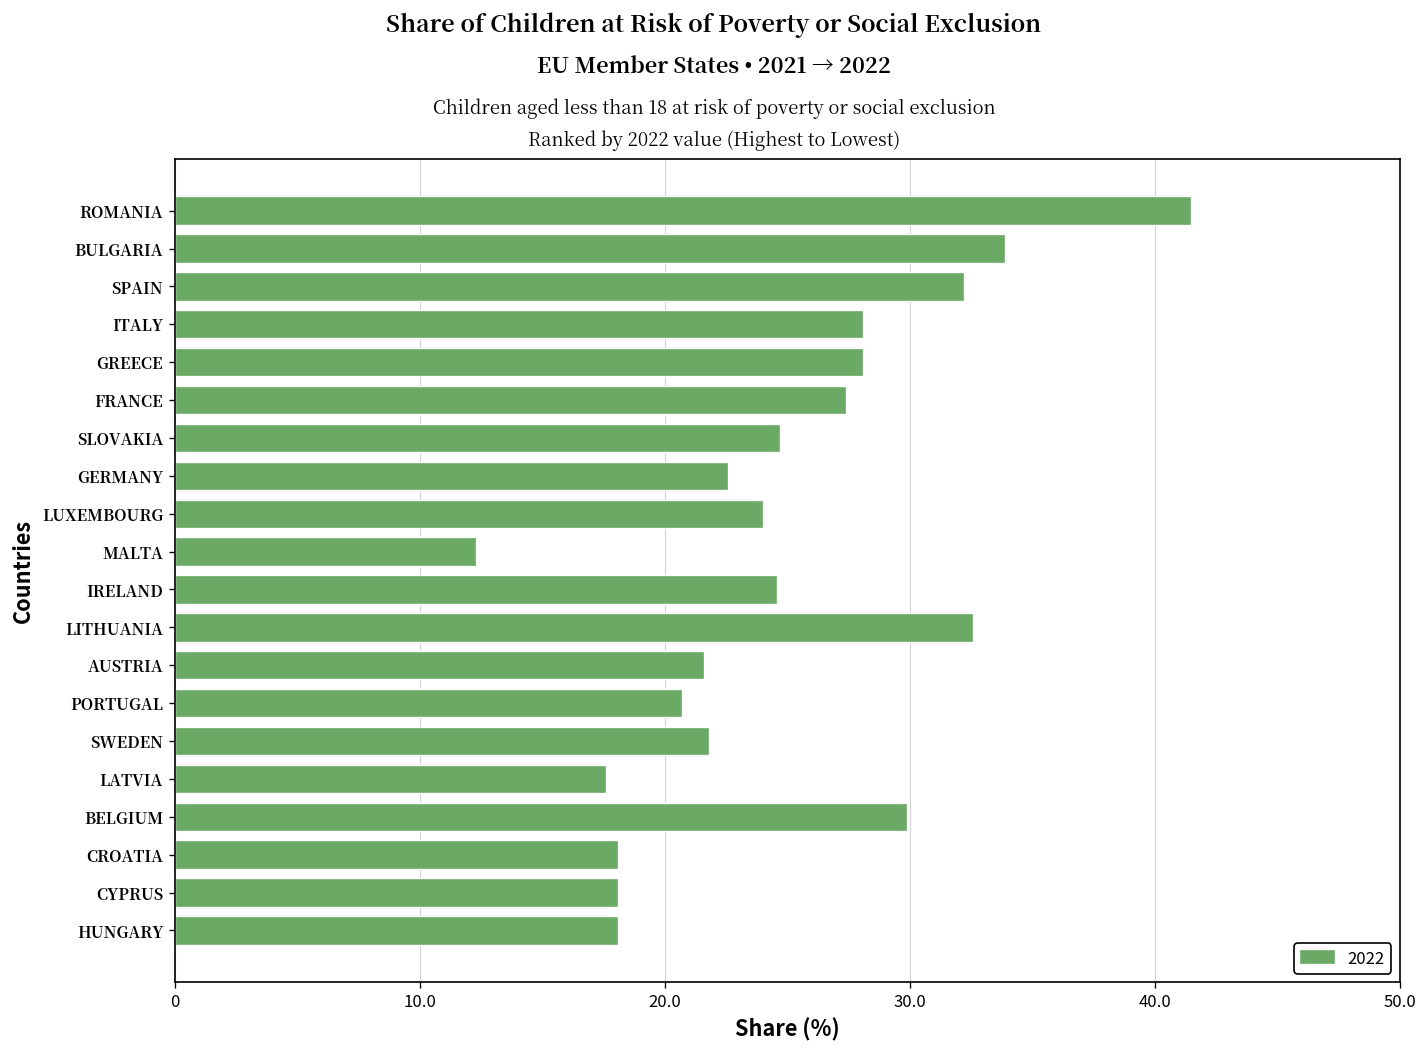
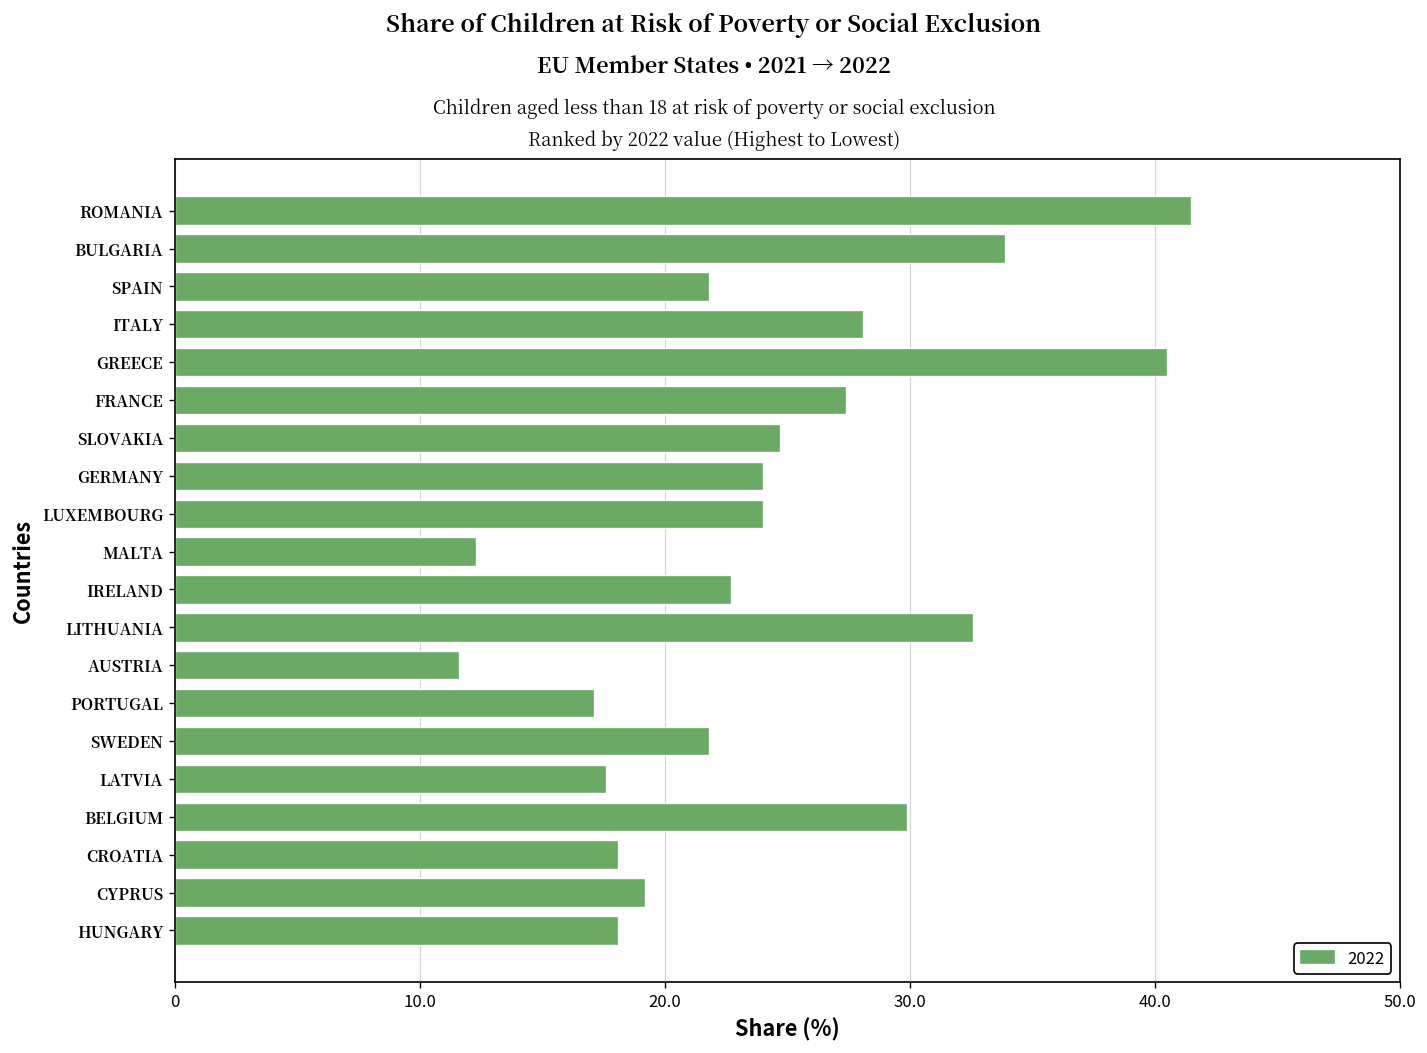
  {
    "ROMANIA": 41.5,
    "BULGARIA": 33.9,
-   "SPAIN": 32.2,
+   "SPAIN": 21.8,
    "ITALY": 28.1,
-   "GREECE": 28.1,
+   "GREECE": 40.5,
    "FRANCE": 27.4,
    "SLOVAKIA": 24.7,
-   "GERMANY": 22.6,
+   "GERMANY": 24.0,
    "LUXEMBOURG": 24.0,
    "MALTA": 12.3,
-   "IRELAND": 24.6,
+   "IRELAND": 22.7,
    "LITHUANIA": 32.6,
-   "AUSTRIA": 21.6,
-   "PORTUGAL": 20.7,
+   "AUSTRIA": 11.6,
+   "PORTUGAL": 17.1,
    "SWEDEN": 21.8,
    "LATVIA": 17.6,
    "BELGIUM": 29.9,
    "CROATIA": 18.1,
-   "CYPRUS": 18.1,
+   "CYPRUS": 19.2,
    "HUNGARY": 18.1
  }
